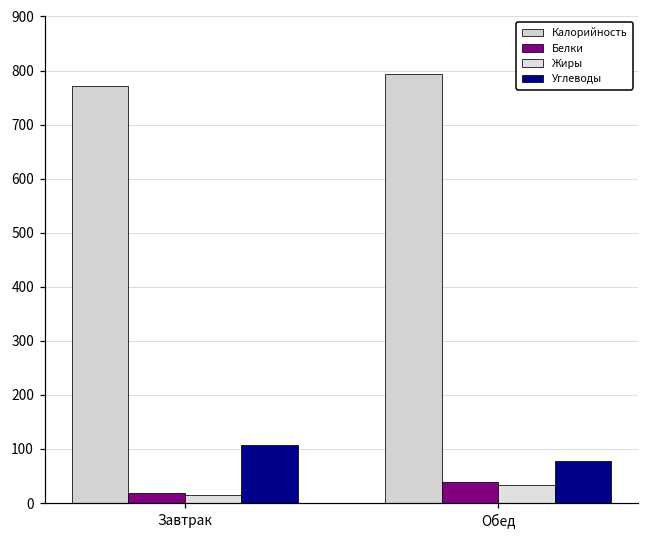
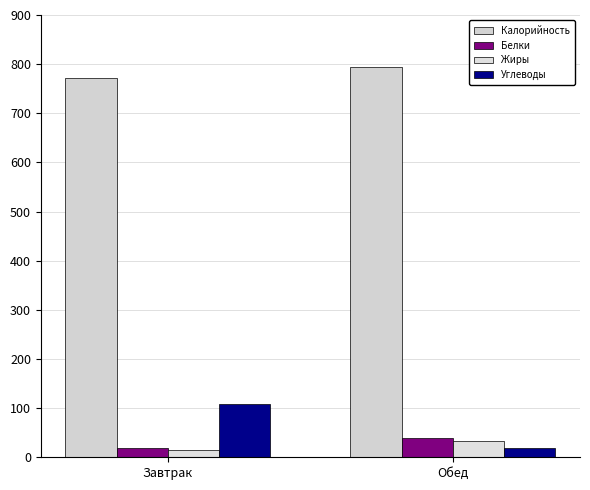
  {
    "Белки": {
      "Завтрак": 20,
      "Обед": 40
    },
    "Углеводы": {
      "Завтрак": 110,
-     "Обед": 80
+     "Обед": 20
    }
  }
